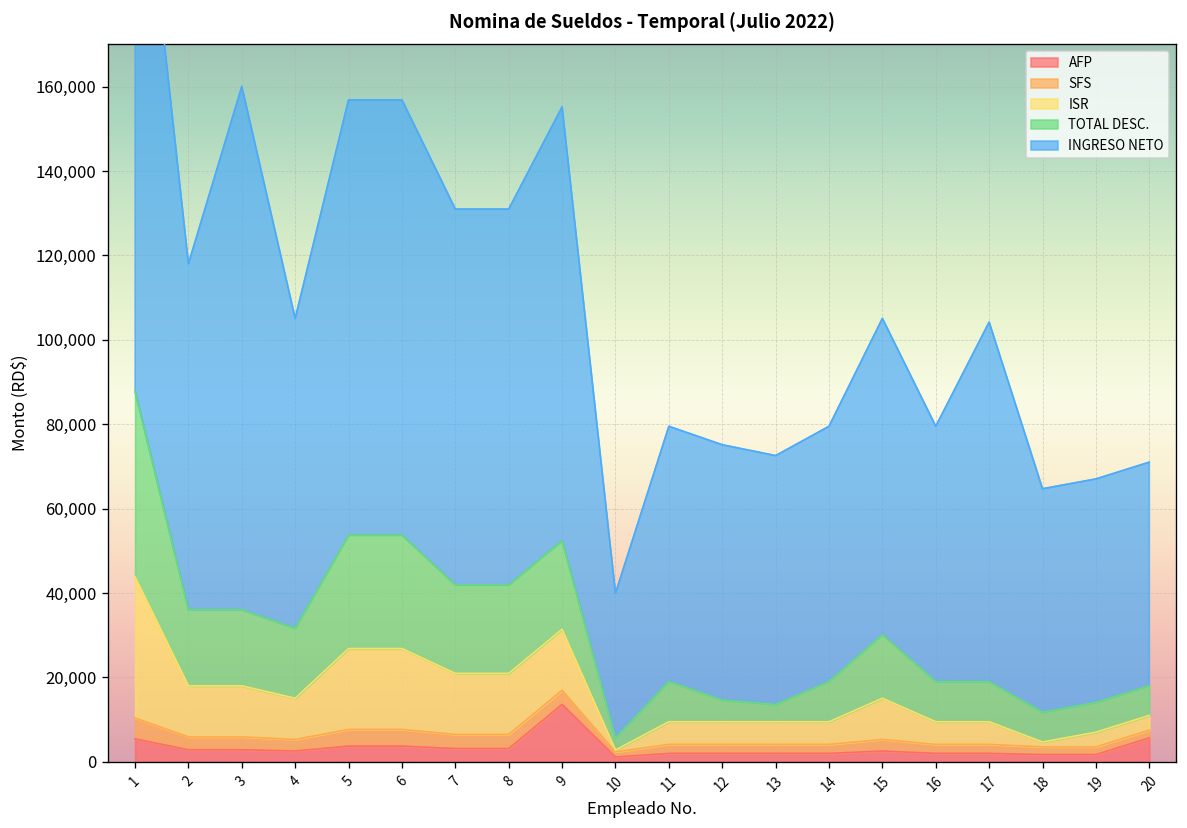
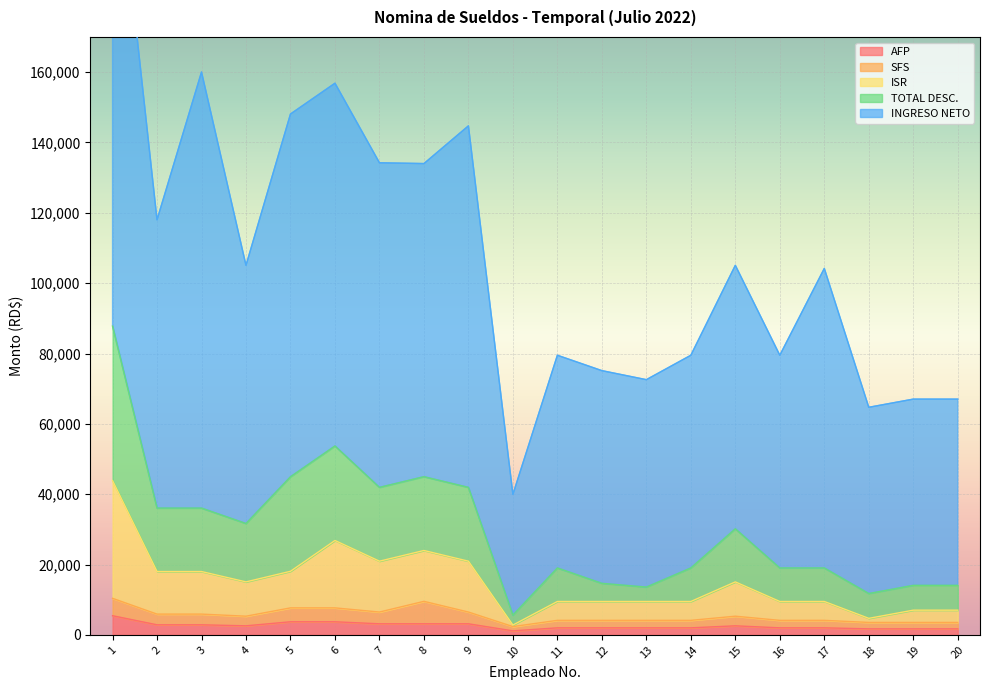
  {
    "AFP": {
      "1": "5,000",
      "2": "3,000",
      "3": "3,000",
      "4": "3,000",
      "5": "4,000",
      "6": "4,000",
      "7": "3,000",
      "8": "3,000",
-     "9": "14,000",
+     "9": "3,000",
      "10": "1,000",
      "11": "2,000",
      "12": "2,000",
      "13": "2,000",
      "14": "2,000",
      "15": "3,000",
      "16": "2,000",
      "17": "2,000",
      "18": "2,000",
      "19": "2,000",
-     "20": "6,000"
+     "20": "2,000"
    },
    "SFS": {
      "1": "5,000",
      "2": "3,000",
      "3": "3,000",
      "4": "3,000",
      "5": "4,000",
      "6": "4,000",
      "7": "3,000",
-     "8": "3,000",
+     "8": "6,000",
      "9": "3,000",
      "11": "2,000",
      "12": "2,000",
      "13": "2,000",
      "14": "2,000",
      "15": "3,000",
      "16": "2,000",
      "17": "2,000",
      "18": "2,000",
      "19": "2,000",
      "20": "2,000"
    },
    "ISR": {
      "1": "33,000",
      "2": "12,000",
      "3": "12,000",
      "4": "10,000",
-     "5": "19,000",
+     "5": "10,000",
      "6": "19,000",
      "7": "14,000",
      "8": "14,000",
      "9": "14,000",
      "11": "5,000",
      "12": "5,000",
      "13": "5,000",
      "14": "5,000",
      "15": "10,000",
      "16": "5,000",
      "17": "5,000",
      "18": "1,000",
      "19": "3,000",
      "20": "3,000"
    },
    "TOTAL DESC.": {
      "1": "44,000",
      "2": "18,000",
      "3": "18,000",
      "4": "17,000",
      "5": "27,000",
      "6": "27,000",
      "7": "21,000",
      "8": "21,000",
      "9": "21,000",
      "10": "3,000",
      "11": "10,000",
      "12": "5,000",
      "13": "4,000",
      "14": "10,000",
      "15": "15,000",
      "16": "10,000",
      "17": "10,000",
      "18": "7,000",
      "19": "7,000",
      "20": "7,000"
    },
    "INGRESO NETO": {
      "2": "82,000",
      "3": "124,000",
      "4": "73,000",
      "5": "103,000",
      "6": "103,000",
-     "7": "89,000",
+     "7": "92,000",
      "8": "89,000",
      "9": "103,000",
      "10": "34,000",
      "11": "60,000",
      "12": "60,000",
      "13": "59,000",
      "14": "60,000",
      "15": "75,000",
      "16": "60,000",
      "17": "85,000",
      "18": "53,000",
      "19": "53,000",
      "20": "53,000"
    }
  }
